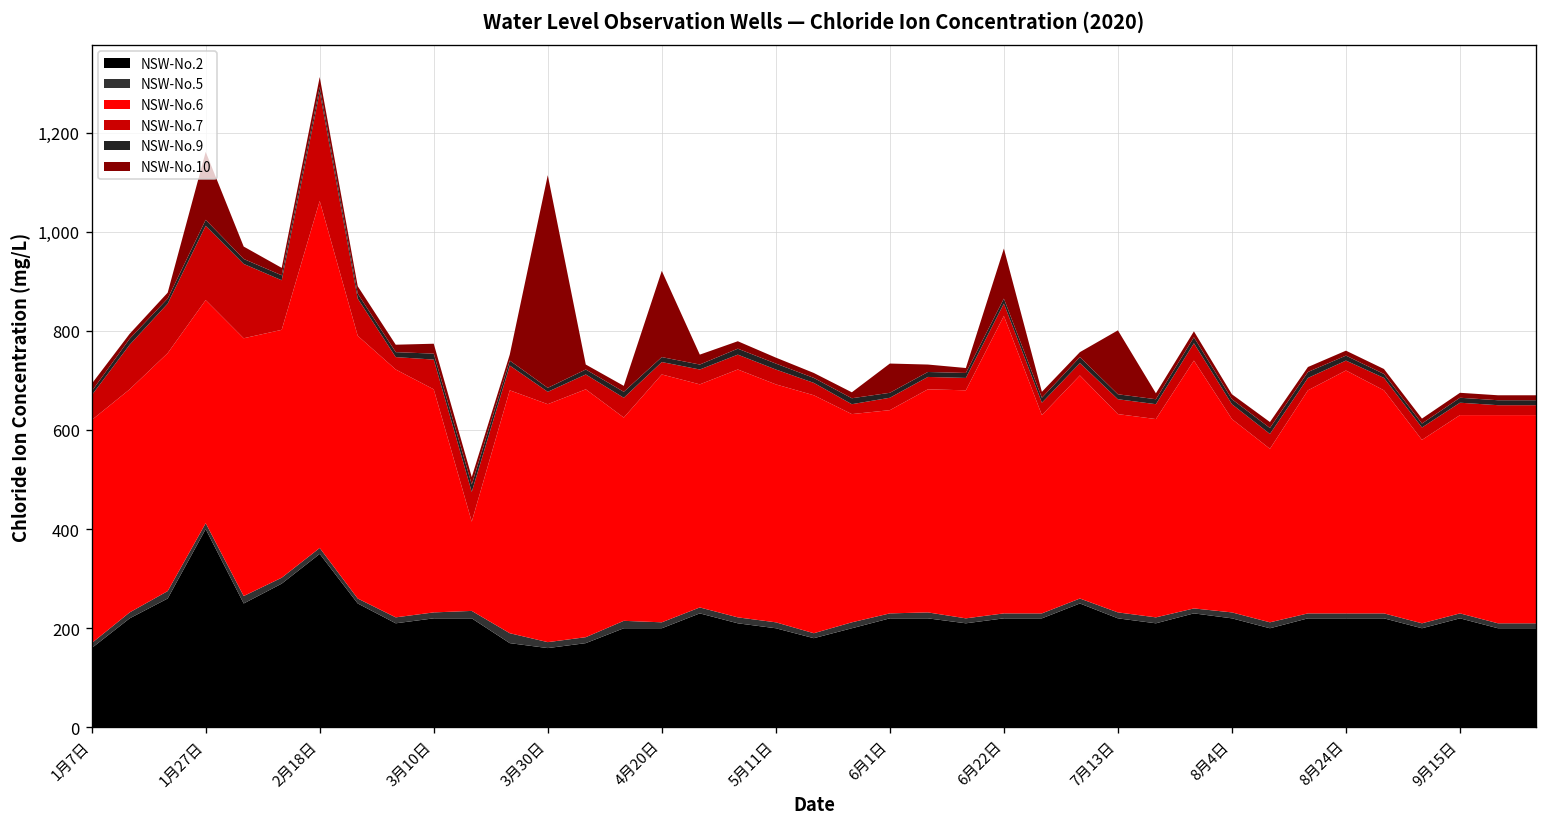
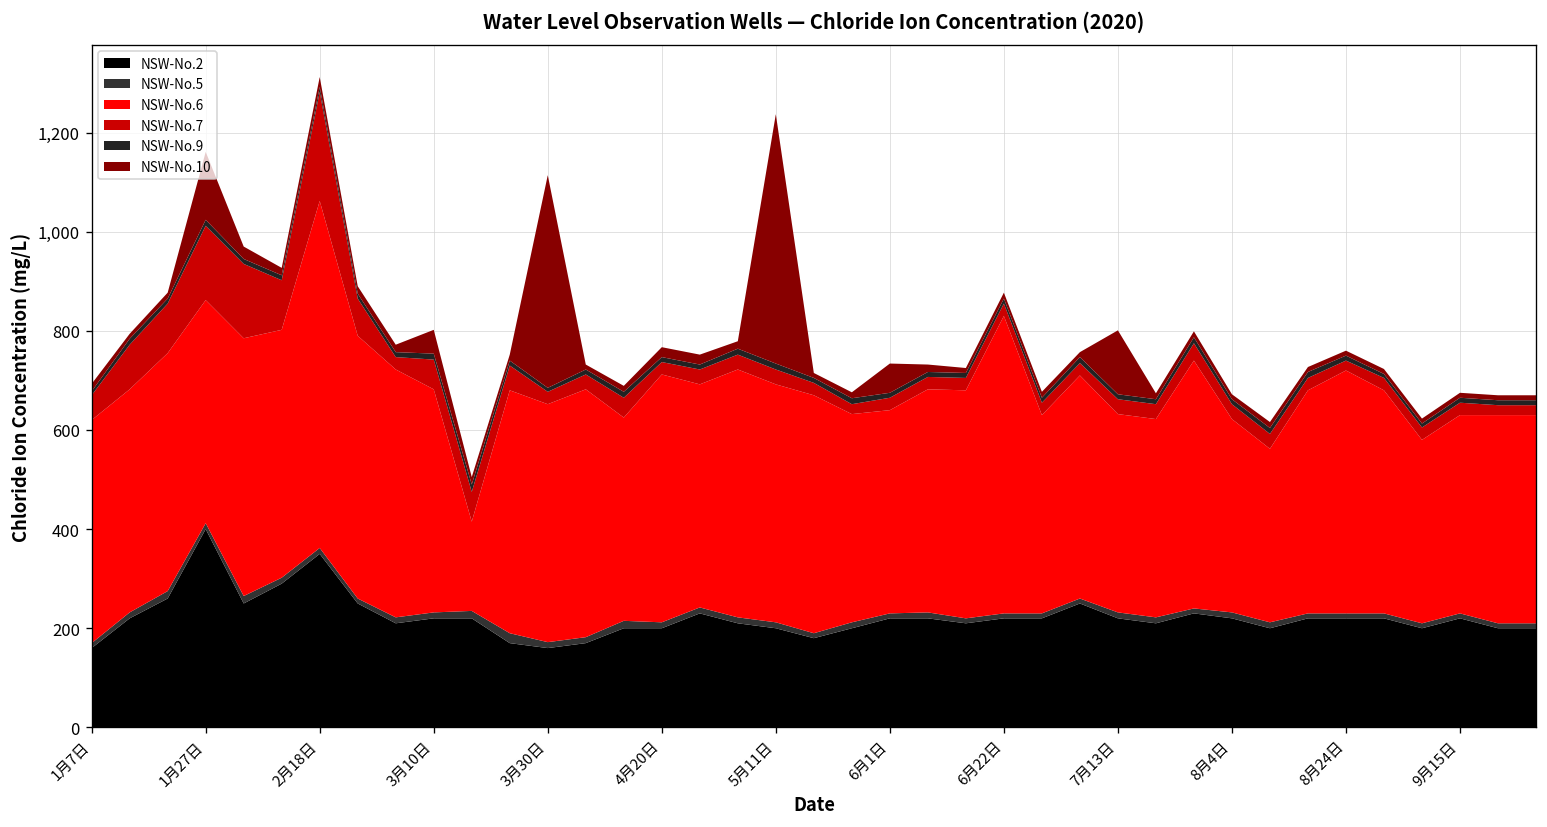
  {
    "NSW-No.10": {
      "1月7日": 20,
      "2月18日": 20,
-     "3月10日": 20,
+     "3月10日": 50,
      "3月30日": 430,
-     "4月20日": 170,
-     "5月11日": 10,
+     "4月20日": 20,
+     "5月11日": 500,
      "6月1日": 60,
-     "6月22日": 100,
+     "6月22日": 10,
      "7月13日": 130,
      "8月4日": 10,
      "8月24日": 10,
      "9月15日": 10
    }
  }
